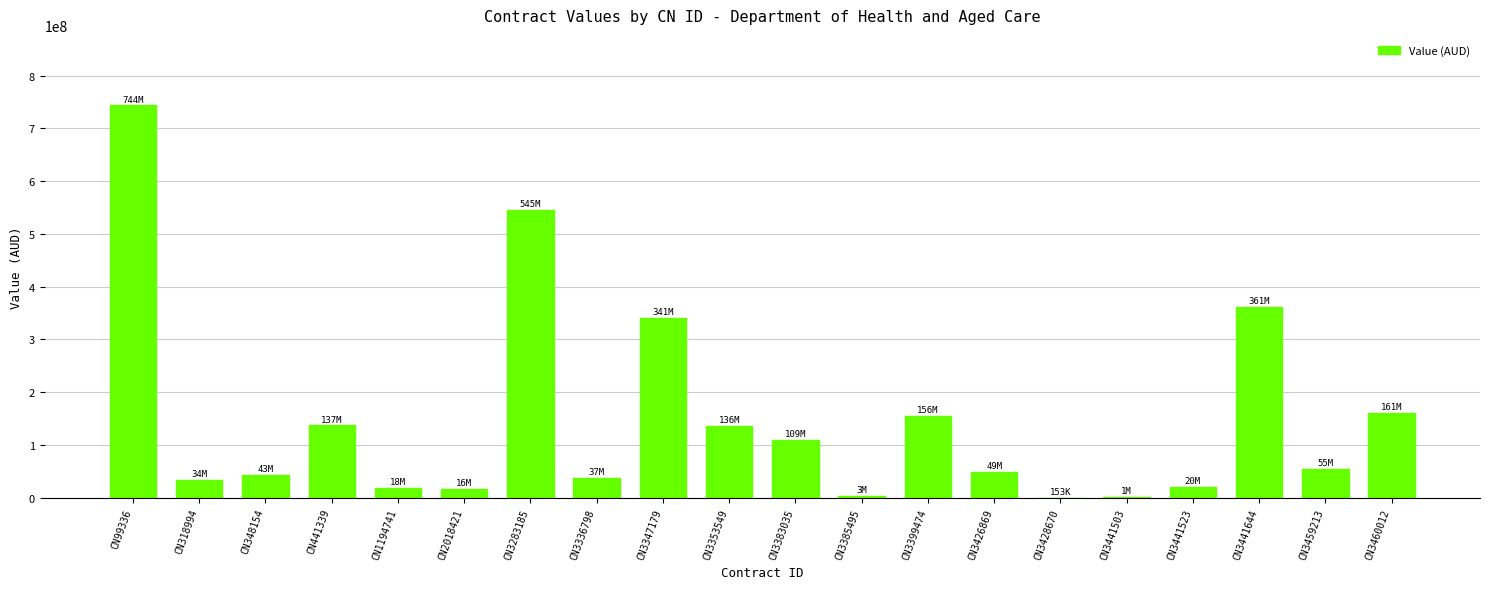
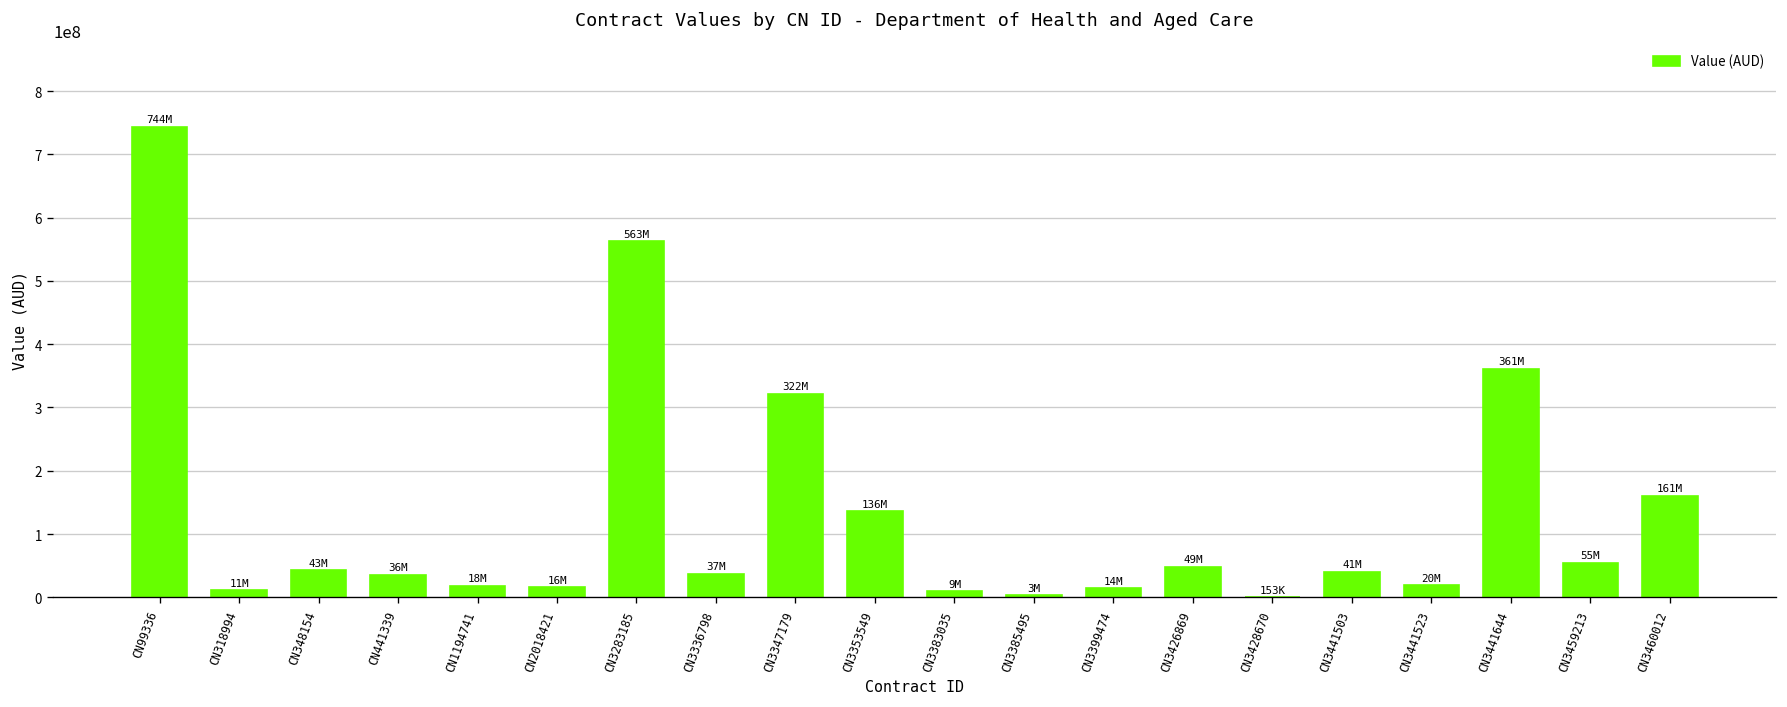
  {
    "CN99336": "744M",
-   "CN318994": "34M",
+   "CN318994": "11M",
    "CN348154": "43M",
-   "CN441339": "137M",
+   "CN441339": "36M",
    "CN1194741": "18M",
    "CN2018421": "16M",
-   "CN3283185": "545M",
+   "CN3283185": "563M",
    "CN3336798": "37M",
-   "CN3347179": "341M",
+   "CN3347179": "322M",
    "CN3353549": "136M",
-   "CN3383035": "109M",
+   "CN3383035": "9M",
    "CN3385495": "3M",
-   "CN3399474": "156M",
+   "CN3399474": "14M",
    "CN3426869": "49M",
    "CN3428670": "153K",
-   "CN3441503": "1M",
+   "CN3441503": "41M",
    "CN3441523": "20M",
    "CN3441644": "361M",
    "CN3459213": "55M",
    "CN3460012": "161M"
  }
